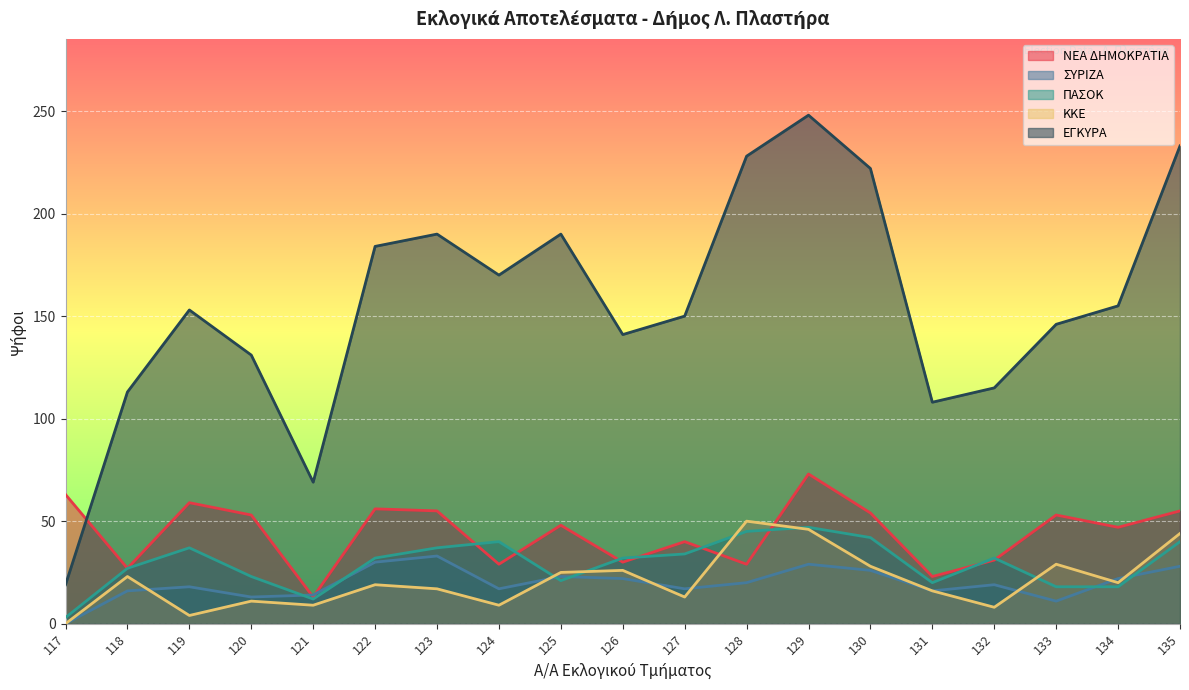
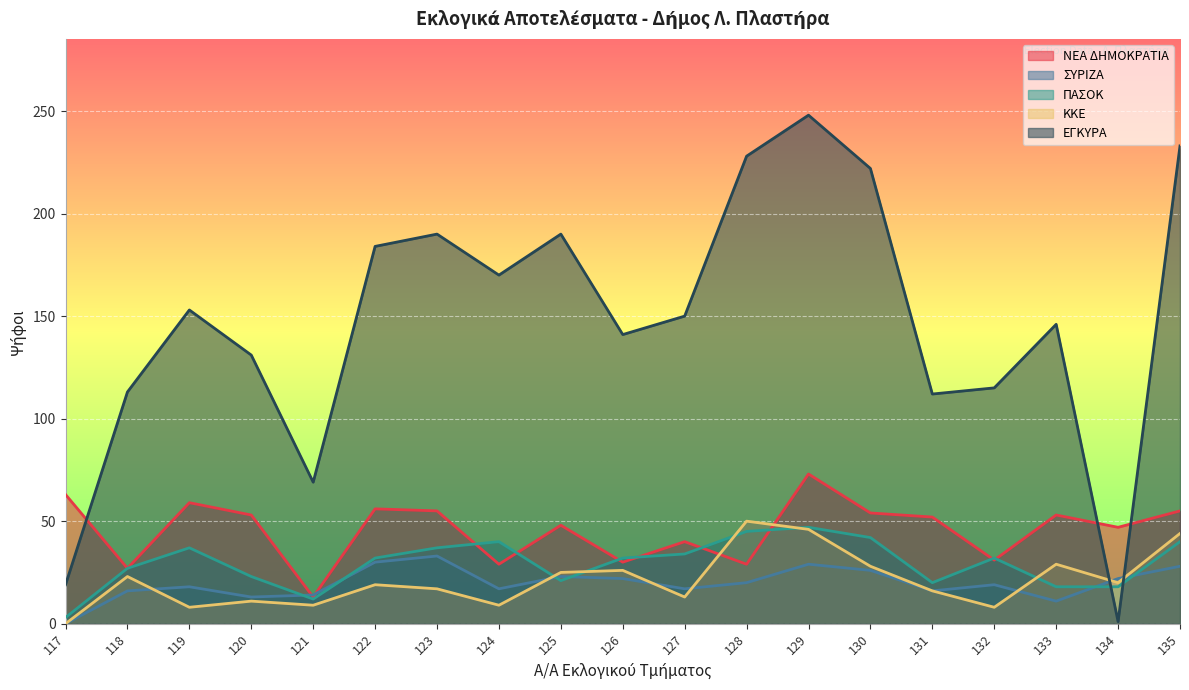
  {
    "ΝΕΑ ΔΗΜΟΚΡΑΤΙΑ": {
      "117": 63,
      "119": 59,
      "120": 53,
      "122": 56,
      "123": 55,
      "124": 29,
      "125": 48,
      "126": 30,
      "127": 40,
      "128": 29,
      "129": 73,
      "130": 54,
-     "131": 23,
+     "131": 52,
      "133": 53,
      "134": 47,
      "135": 55
    },
    "ΚΚΕ": {
      "118": 23,
-     "119": 4,
+     "119": 8,
      "120": 11,
      "121": 9,
      "122": 19,
      "123": 17,
      "124": 9,
      "125": 25,
      "126": 26,
      "127": 13,
      "128": 50,
      "130": 28,
      "132": 8,
      "133": 29,
      "134": 20,
      "135": 44
    },
    "ΕΓΚΥΡΑ": {
      "117": 19,
      "118": 113,
      "119": 153,
      "120": 131,
      "121": 69,
      "122": 184,
      "123": 190,
      "124": 170,
      "125": 190,
      "126": 141,
      "127": 150,
      "128": 228,
      "129": 248,
      "130": 222,
-     "131": 108,
+     "131": 112,
      "132": 115,
      "133": 146,
-     "134": 155,
+     "134": 1,
      "135": 233
    }
  }
